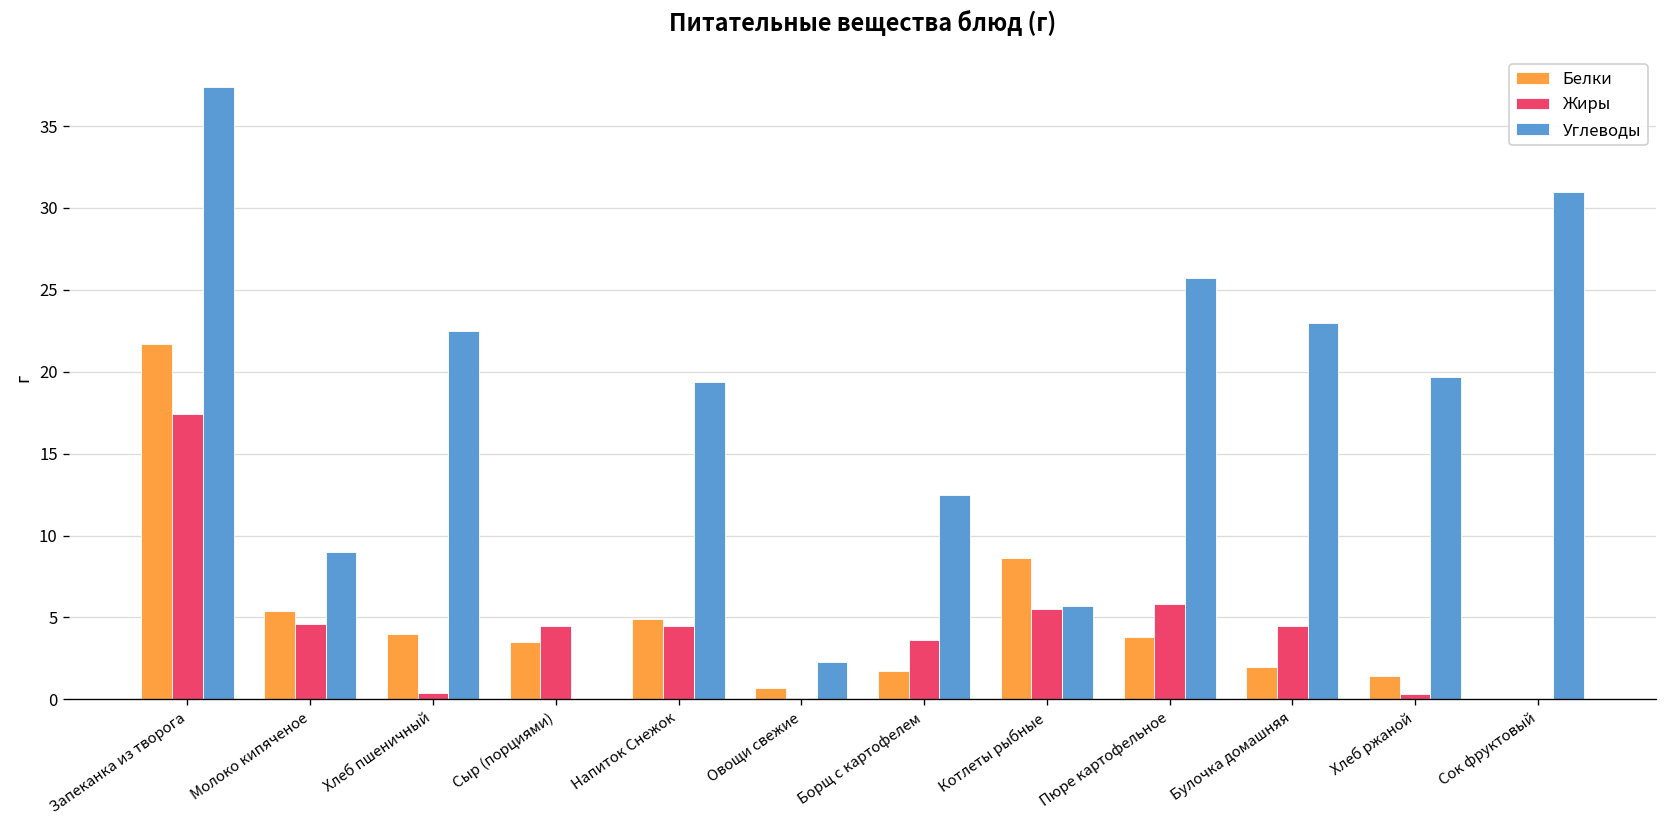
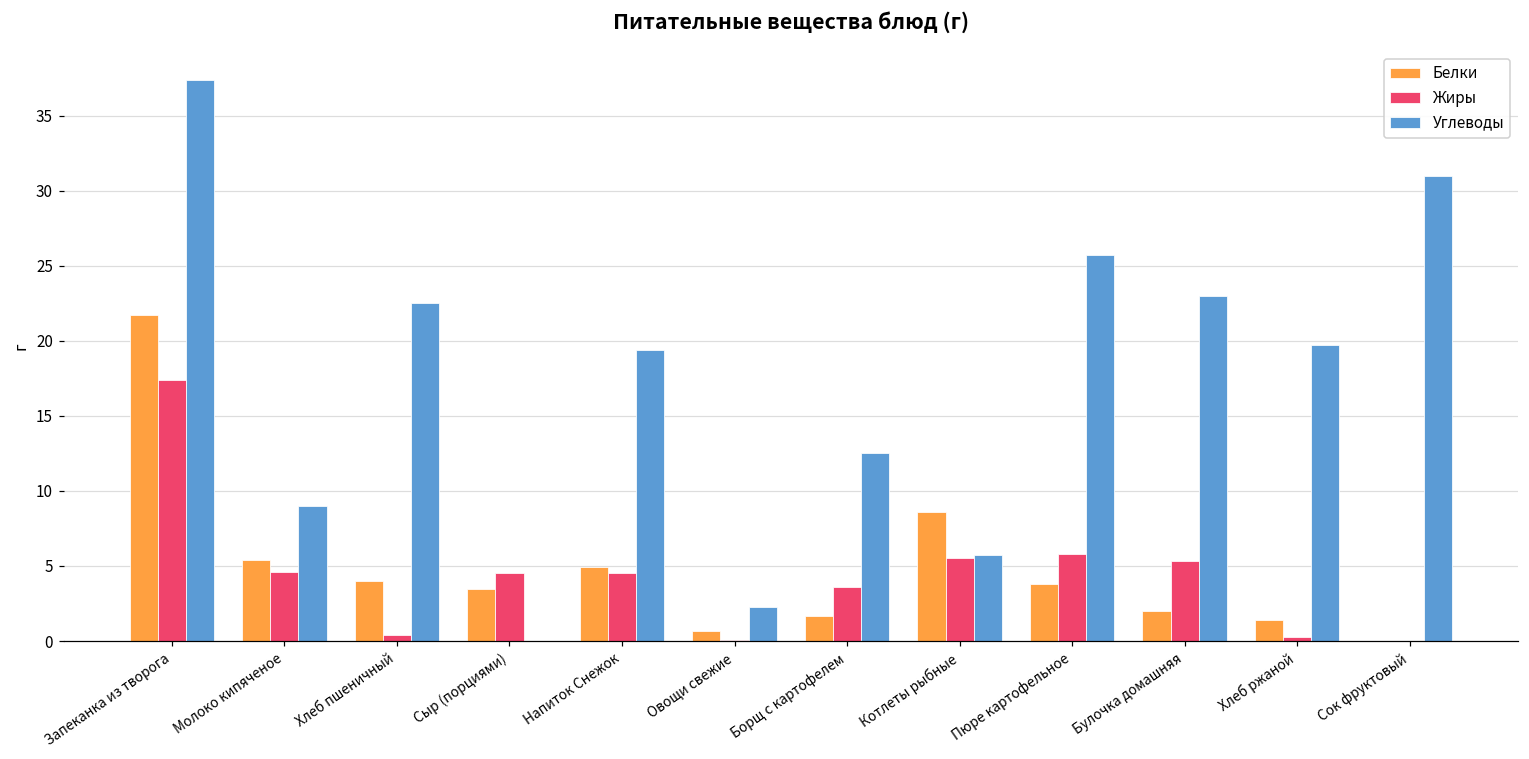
  {
    "Белки": {
      "Запеканка из творога": 21.7,
      "Молоко кипяченое": 5.4,
      "Хлеб пшеничный": 4.0,
      "Сыр (порциями)": 3.5,
      "Напиток Снежок": 4.9,
      "Овощи свежие": 0.7,
      "Борщ с картофелем": 1.7,
      "Котлеты рыбные": 8.6,
      "Пюре картофельное": 3.8,
      "Булочка домашняя": 2.0,
      "Хлеб ржаной": 1.4,
      "Сок фруктовый": 0.0
    },
    "Жиры": {
      "Запеканка из творога": 17.4,
      "Молоко кипяченое": 4.6,
      "Хлеб пшеничный": 0.4,
      "Сыр (порциями)": 4.5,
      "Напиток Снежок": 4.5,
      "Борщ с картофелем": 3.6,
      "Котлеты рыбные": 5.5,
      "Пюре картофельное": 5.8,
-     "Булочка домашняя": 4.5,
+     "Булочка домашняя": 5.3,
      "Хлеб ржаной": 0.3,
      "Сок фруктовый": 0.0
    },
    "Углеводы": {
      "Запеканка из творога": 37.4,
      "Молоко кипяченое": 9.0,
      "Хлеб пшеничный": 22.5,
      "Сыр (порциями)": 0.0,
      "Напиток Снежок": 19.4,
      "Овощи свежие": 2.3,
      "Борщ с картофелем": 12.5,
      "Котлеты рыбные": 5.7,
      "Пюре картофельное": 25.7,
      "Булочка домашняя": 23.0,
      "Хлеб ржаной": 19.7,
      "Сок фруктовый": 31.0
    }
  }
